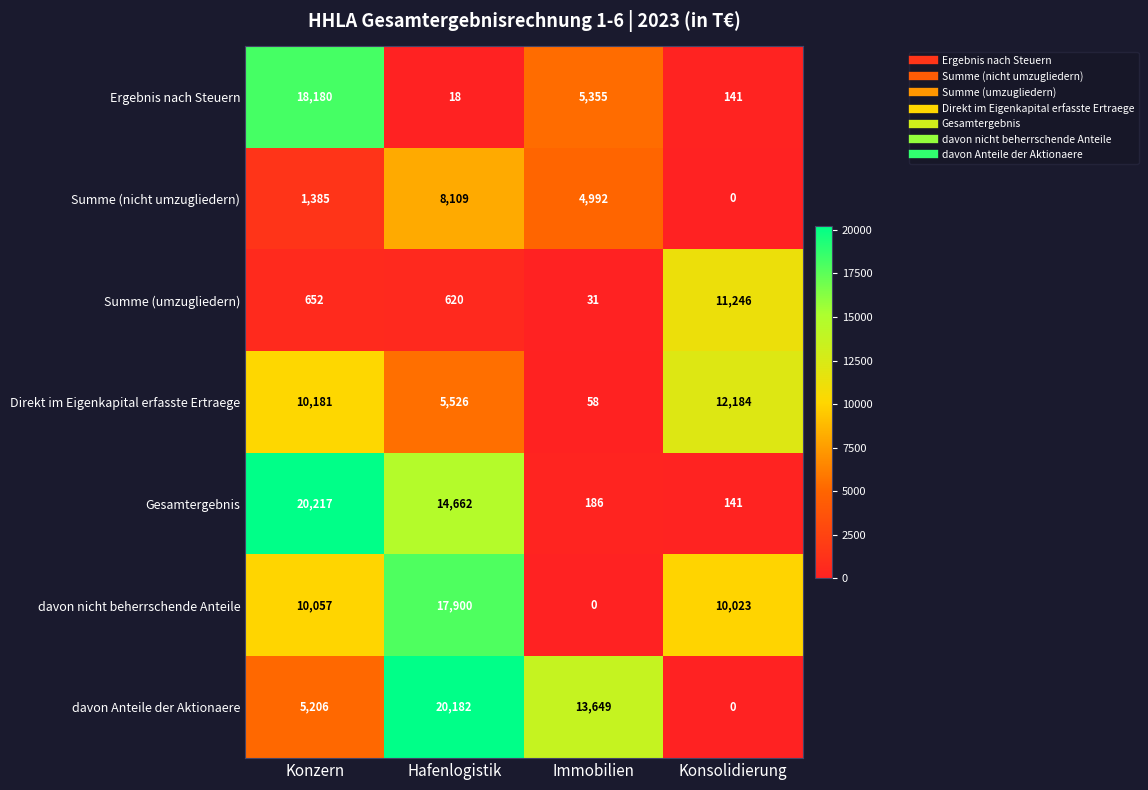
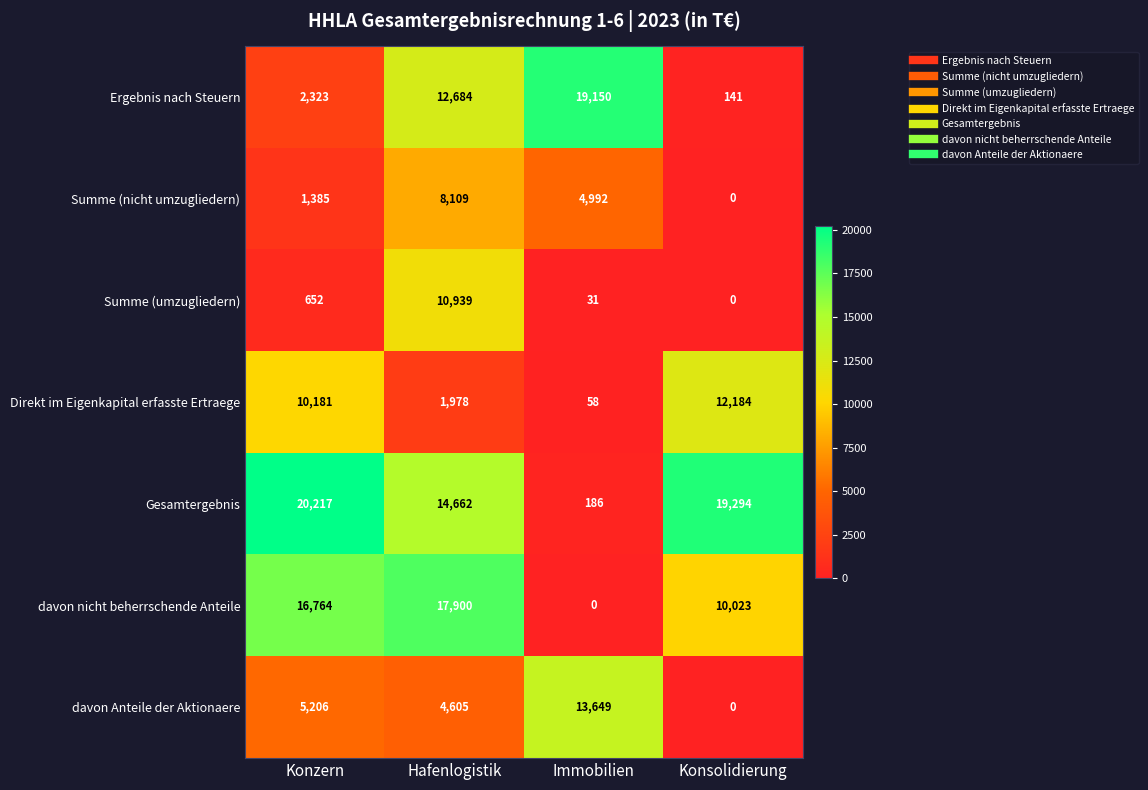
  {
    "Ergebnis nach Steuern": {
-     "Konzern": "18,180",
-     "Hafenlogistik": "18",
-     "Immobilien": "5,355",
+     "Konzern": "2,323",
+     "Hafenlogistik": "12,684",
+     "Immobilien": "19,150",
      "Konsolidierung": "141"
    },
    "Summe (nicht umzugliedern)": {
      "Konzern": "1,385",
      "Hafenlogistik": "8,109",
      "Immobilien": "4,992",
      "Konsolidierung": "0"
    },
    "Summe (umzugliedern)": {
      "Konzern": "652",
-     "Hafenlogistik": "620",
+     "Hafenlogistik": "10,939",
      "Immobilien": "31",
-     "Konsolidierung": "11,246"
+     "Konsolidierung": "0"
    },
    "Direkt im Eigenkapital erfasste Ertraege": {
      "Konzern": "10,181",
-     "Hafenlogistik": "5,526",
+     "Hafenlogistik": "1,978",
      "Immobilien": "58",
      "Konsolidierung": "12,184"
    },
    "Gesamtergebnis": {
      "Konzern": "20,217",
      "Hafenlogistik": "14,662",
      "Immobilien": "186",
-     "Konsolidierung": "141"
+     "Konsolidierung": "19,294"
    },
    "davon nicht beherrschende Anteile": {
-     "Konzern": "10,057",
+     "Konzern": "16,764",
      "Hafenlogistik": "17,900",
      "Immobilien": "0",
      "Konsolidierung": "10,023"
    },
    "davon Anteile der Aktionaere": {
      "Konzern": "5,206",
-     "Hafenlogistik": "20,182",
+     "Hafenlogistik": "4,605",
      "Immobilien": "13,649",
      "Konsolidierung": "0"
    }
  }
